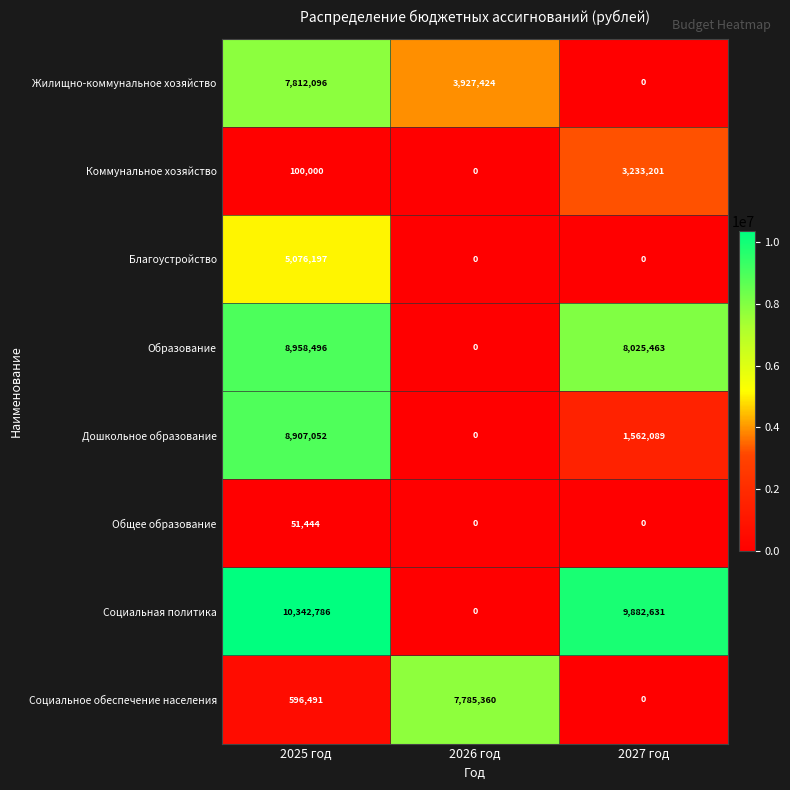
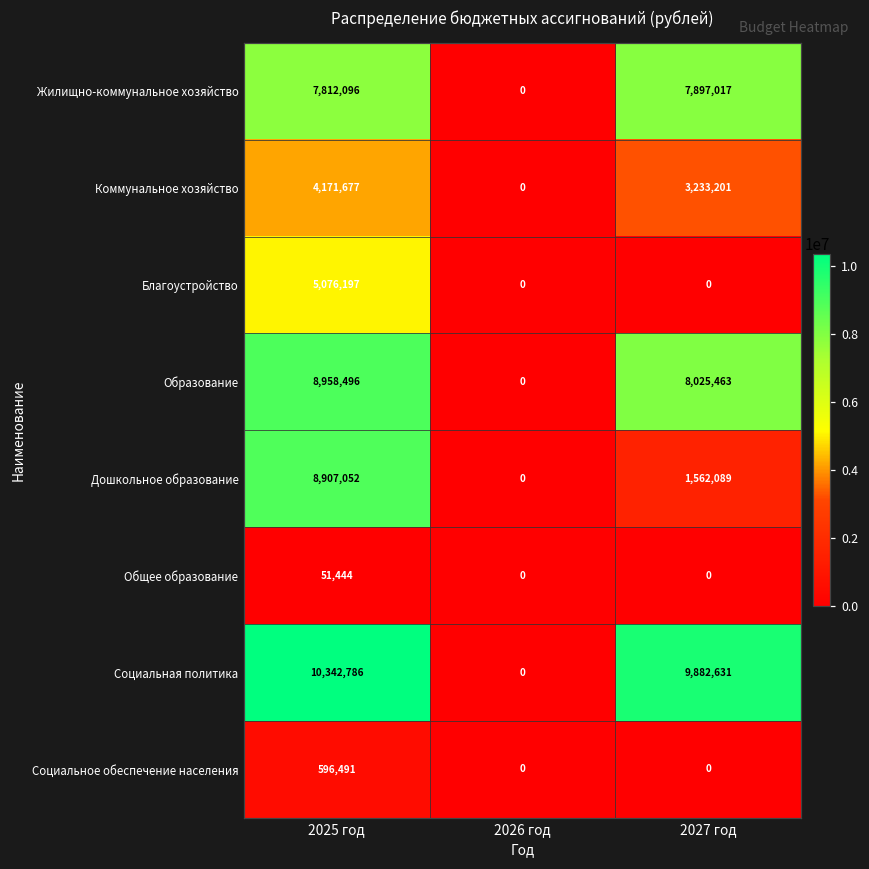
  {
    "Жилищно-коммунальное хозяйство": {
      "2025 год": "7,812,096",
-     "2026 год": "3,927,424",
-     "2027 год": "0"
+     "2026 год": "0",
+     "2027 год": "7,897,017"
    },
    "Коммунальное хозяйство": {
-     "2025 год": "100,000",
+     "2025 год": "4,171,677",
      "2026 год": "0",
      "2027 год": "3,233,201"
    },
    "Благоустройство": {
      "2025 год": "5,076,197",
      "2026 год": "0",
      "2027 год": "0"
    },
    "Образование": {
      "2025 год": "8,958,496",
      "2026 год": "0",
      "2027 год": "8,025,463"
    },
    "Дошкольное образование": {
      "2025 год": "8,907,052",
      "2026 год": "0",
      "2027 год": "1,562,089"
    },
    "Общее образование": {
      "2025 год": "51,444",
      "2026 год": "0",
      "2027 год": "0"
    },
    "Социальная политика": {
      "2025 год": "10,342,786",
      "2026 год": "0",
      "2027 год": "9,882,631"
    },
    "Социальное обеспечение населения": {
      "2025 год": "596,491",
-     "2026 год": "7,785,360",
+     "2026 год": "0",
      "2027 год": "0"
    }
  }
